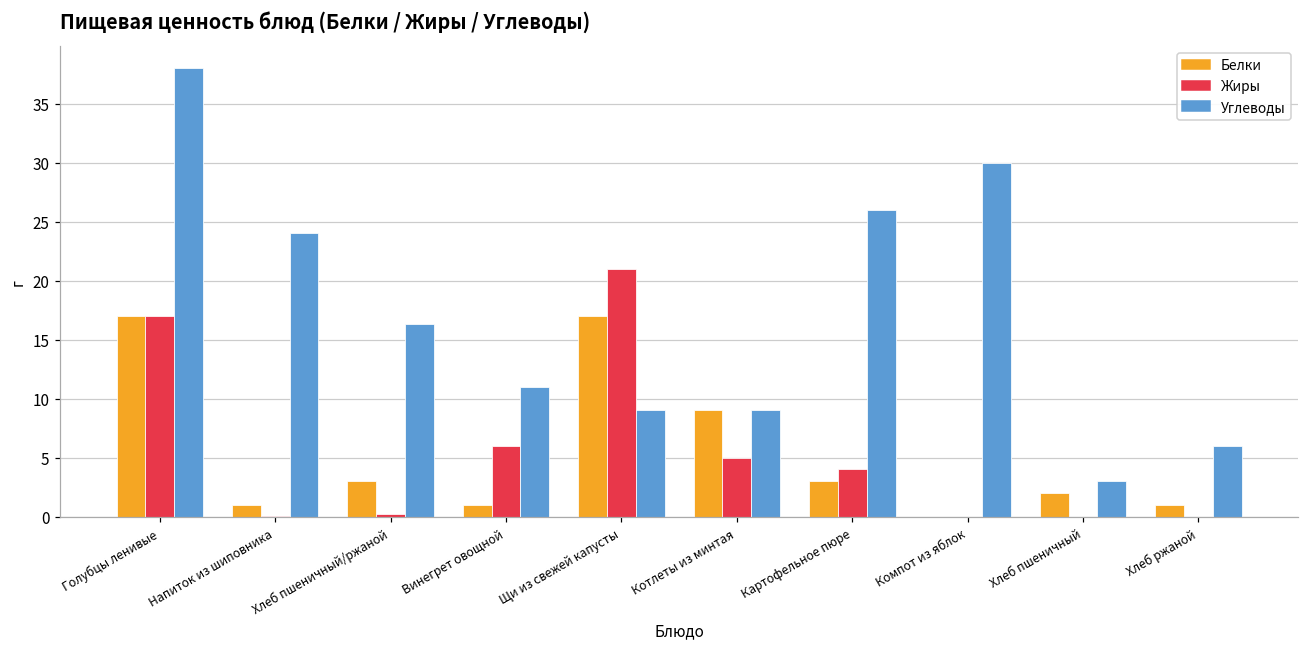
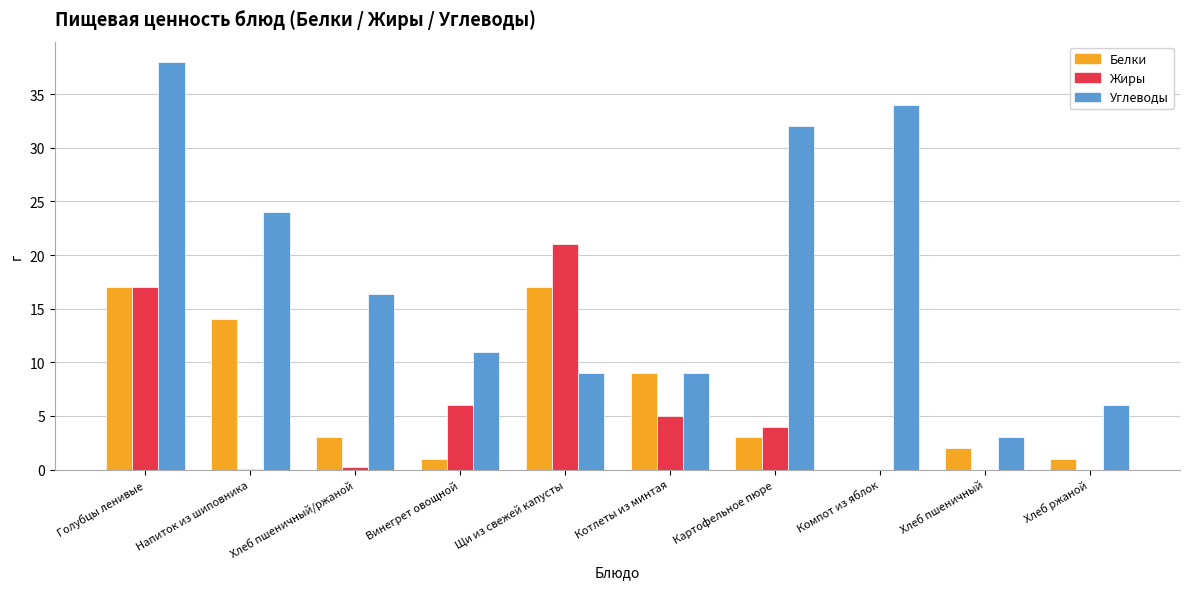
  {
    "Белки": {
      "Голубцы ленивые": 17,
-     "Напиток из шиповника": 1,
+     "Напиток из шиповника": 14,
      "Хлеб пшеничный/ржаной": 3,
      "Винегрет овощной": 1,
      "Щи из свежей капусты": 17,
      "Котлеты из минтая": 9,
      "Картофельное пюре": 3,
      "Компот из яблок": 0,
      "Хлеб пшеничный": 2,
      "Хлеб ржаной": 1
    },
    "Жиры": {
      "Голубцы ленивые": 17,
      "Хлеб пшеничный/ржаной": 0.2,
      "Винегрет овощной": 6,
      "Щи из свежей капусты": 21,
      "Котлеты из минтая": 5,
      "Картофельное пюре": 4,
      "Компот из яблок": 0,
      "Хлеб пшеничный": 0,
      "Хлеб ржаной": 0
    },
    "Углеводы": {
      "Голубцы ленивые": 38,
      "Напиток из шиповника": 24,
      "Хлеб пшеничный/ржаной": 16.4,
      "Винегрет овощной": 11,
      "Щи из свежей капусты": 9,
      "Котлеты из минтая": 9,
-     "Картофельное пюре": 26,
-     "Компот из яблок": 30,
+     "Картофельное пюре": 32,
+     "Компот из яблок": 34,
      "Хлеб пшеничный": 3,
      "Хлеб ржаной": 6
    }
  }
